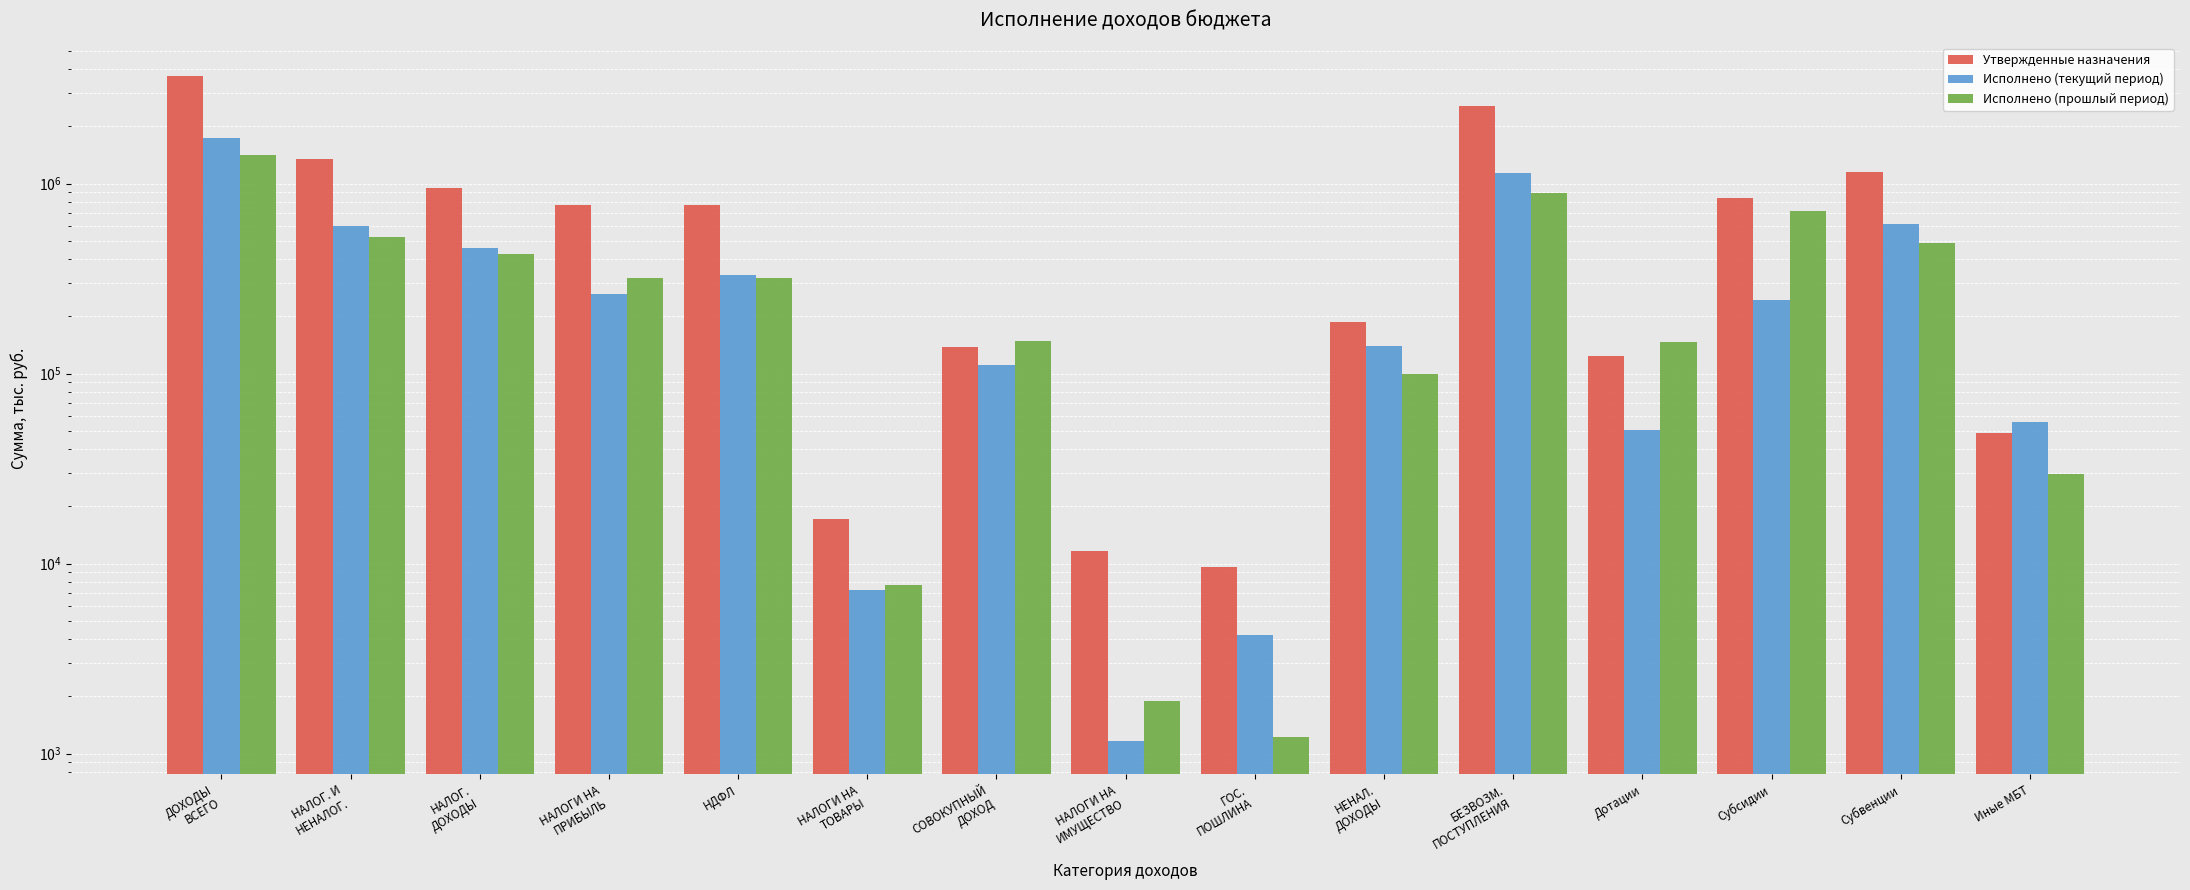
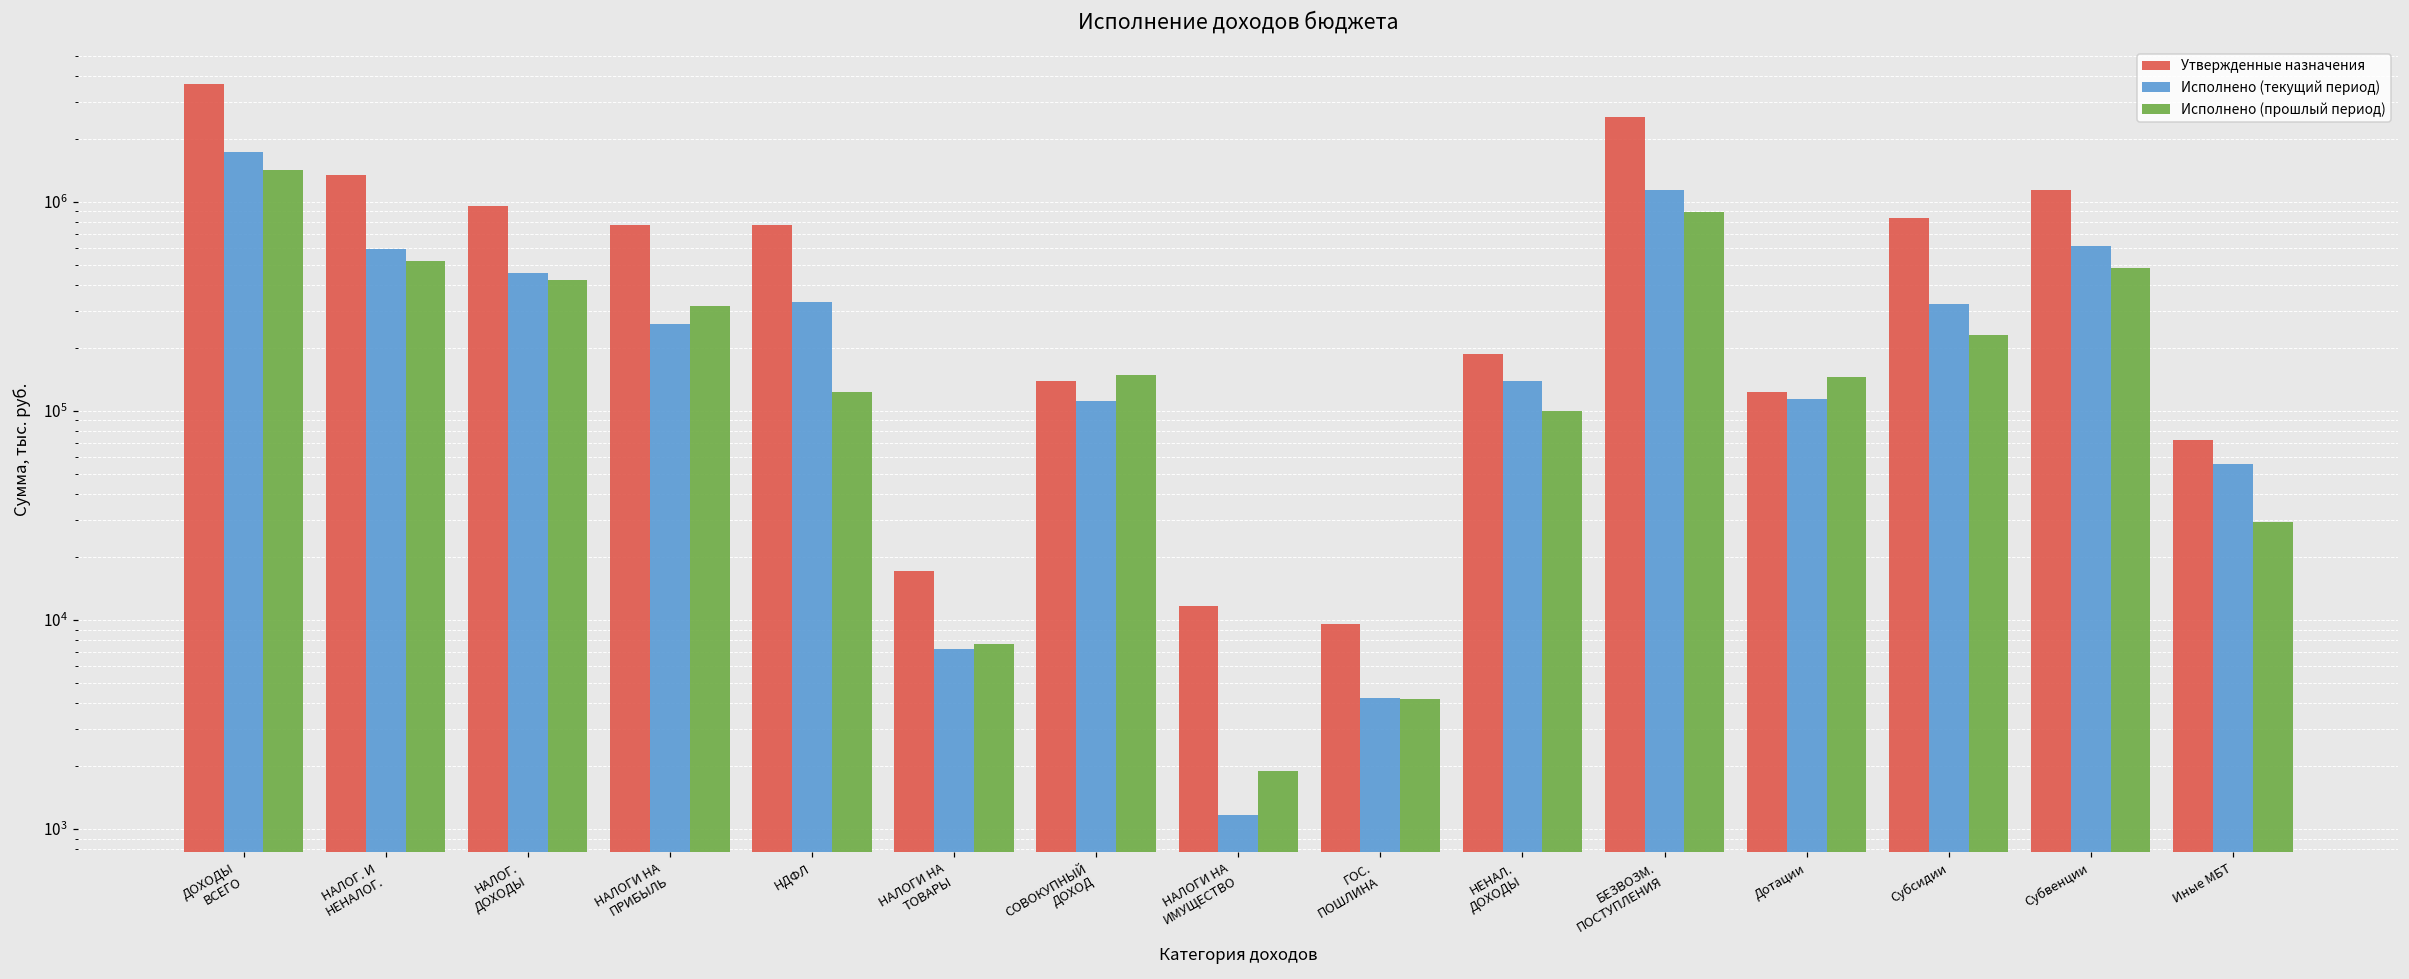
  {
    "Утвержденные назначения": {
      "ДОХОДЫ ВСЕГО": 3700000,
      "НАЛОГ. И НЕНАЛОГ.": 1300000,
      "НАЛОГ. ДОХОДЫ": 1000000,
      "НАЛОГИ НА ПРИБЫЛЬ": 770000,
      "НДФЛ": 770000,
      "НАЛОГИ НА ТОВАРЫ": 17000,
      "СОВОКУПНЫЙ ДОХОД": 140000,
      "НАЛОГИ НА ИМУЩЕСТВО": 12000,
      "ГОС. ПОШЛИНА": 10000,
      "НЕНАЛ. ДОХОДЫ": 190000,
      "БЕЗВОЗМ. ПОСТУПЛЕНИЯ": 2500000,
      "Дотации": 120000,
      "Субсидии": 800000,
      "Субвенции": 1100000,
-     "Иные МБТ": 49000
+     "Иные МБТ": 73000
    },
    "Исполнено (текущий период)": {
      "ДОХОДЫ ВСЕГО": 1700000,
      "НАЛОГ. И НЕНАЛОГ.": 600000,
      "НАЛОГ. ДОХОДЫ": 460000,
      "НАЛОГИ НА ПРИБЫЛЬ": 260000,
      "НДФЛ": 330000,
      "НАЛОГИ НА ТОВАРЫ": 7300,
      "СОВОКУПНЫЙ ДОХОД": 110000,
      "НАЛОГИ НА ИМУЩЕСТВО": 1200,
      "ГОС. ПОШЛИНА": 4200,
      "НЕНАЛ. ДОХОДЫ": 140000,
      "БЕЗВОЗМ. ПОСТУПЛЕНИЯ": 1100000,
-     "Дотации": 51000,
-     "Субсидии": 240000,
+     "Дотации": 110000,
+     "Субсидии": 320000,
      "Субвенции": 610000,
      "Иные МБТ": 56000
    },
    "Исполнено (прошлый период)": {
      "ДОХОДЫ ВСЕГО": 1400000,
      "НАЛОГ. И НЕНАЛОГ.": 520000,
      "НАЛОГ. ДОХОДЫ": 420000,
      "НАЛОГИ НА ПРИБЫЛЬ": 320000,
-     "НДФЛ": 320000,
+     "НДФЛ": 120000,
      "НАЛОГИ НА ТОВАРЫ": 7700,
      "СОВОКУПНЫЙ ДОХОД": 150000,
      "НАЛОГИ НА ИМУЩЕСТВО": 1900,
-     "ГОС. ПОШЛИНА": 1200,
+     "ГОС. ПОШЛИНА": 4200,
      "НЕНАЛ. ДОХОДЫ": 100000,
      "БЕЗВОЗМ. ПОСТУПЛЕНИЯ": 900000,
      "Дотации": 150000,
-     "Субсидии": 720000,
+     "Субсидии": 230000,
      "Субвенции": 480000,
      "Иные МБТ": 30000
    }
  }
